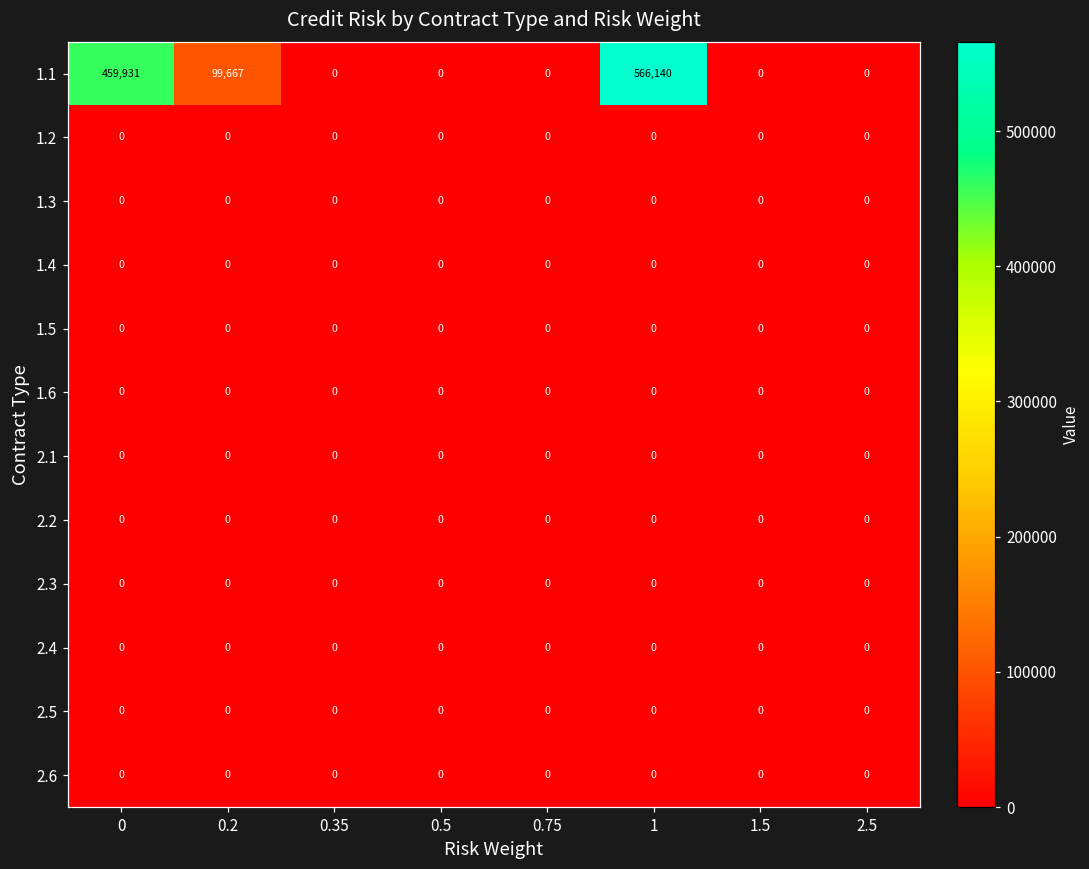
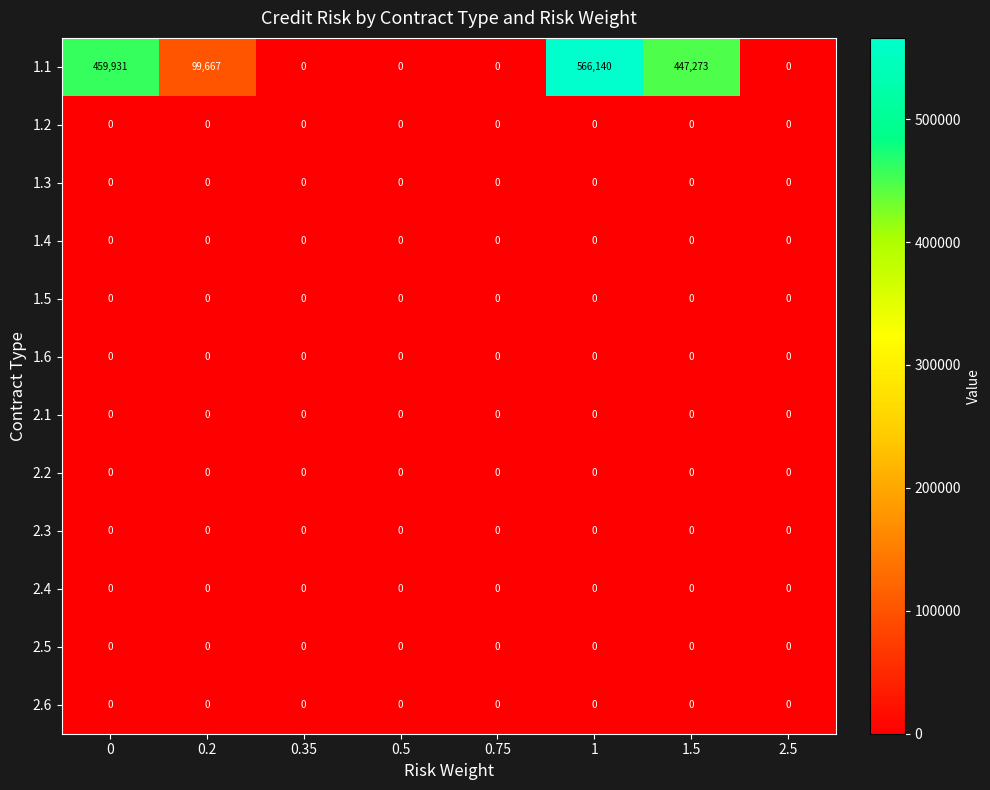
  {
    "1.1": {
      "0": "459,931",
      "0.2": "99,667",
      "0.35": "0",
      "0.5": "0",
      "0.75": "0",
      "1": "566,140",
-     "1.5": "0",
+     "1.5": "447,273",
      "2.5": "0"
    },
    "1.2": {
      "0": "0",
      "0.2": "0",
      "0.35": "0",
      "0.5": "0",
      "0.75": "0",
      "1": "0",
      "1.5": "0",
      "2.5": "0"
    },
    "1.3": {
      "0": "0",
      "0.2": "0",
      "0.35": "0",
      "0.5": "0",
      "0.75": "0",
      "1": "0",
      "1.5": "0",
      "2.5": "0"
    },
    "1.4": {
      "0": "0",
      "0.2": "0",
      "0.35": "0",
      "0.5": "0",
      "0.75": "0",
      "1": "0",
      "1.5": "0",
      "2.5": "0"
    },
    "1.5": {
      "0": "0",
      "0.2": "0",
      "0.35": "0",
      "0.5": "0",
      "0.75": "0",
      "1": "0",
      "1.5": "0",
      "2.5": "0"
    },
    "1.6": {
      "0": "0",
      "0.2": "0",
      "0.35": "0",
      "0.5": "0",
      "0.75": "0",
      "1": "0",
      "1.5": "0",
      "2.5": "0"
    },
    "2.1": {
      "0": "0",
      "0.2": "0",
      "0.35": "0",
      "0.5": "0",
      "0.75": "0",
      "1": "0",
      "1.5": "0",
      "2.5": "0"
    },
    "2.2": {
      "0": "0",
      "0.2": "0",
      "0.35": "0",
      "0.5": "0",
      "0.75": "0",
      "1": "0",
      "1.5": "0",
      "2.5": "0"
    },
    "2.3": {
      "0": "0",
      "0.2": "0",
      "0.35": "0",
      "0.5": "0",
      "0.75": "0",
      "1": "0",
      "1.5": "0",
      "2.5": "0"
    },
    "2.4": {
      "0": "0",
      "0.2": "0",
      "0.35": "0",
      "0.5": "0",
      "0.75": "0",
      "1": "0",
      "1.5": "0",
      "2.5": "0"
    },
    "2.5": {
      "0": "0",
      "0.2": "0",
      "0.35": "0",
      "0.5": "0",
      "0.75": "0",
      "1": "0",
      "1.5": "0",
      "2.5": "0"
    },
    "2.6": {
      "0": "0",
      "0.2": "0",
      "0.35": "0",
      "0.5": "0",
      "0.75": "0",
      "1": "0",
      "1.5": "0",
      "2.5": "0"
    }
  }
